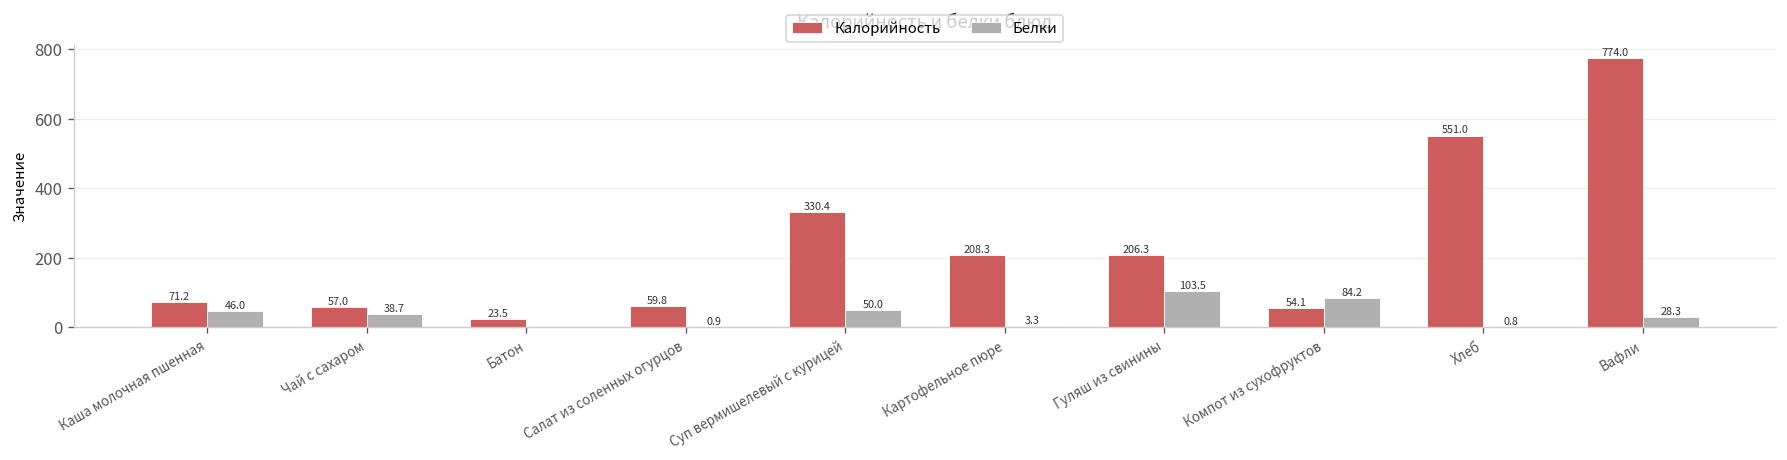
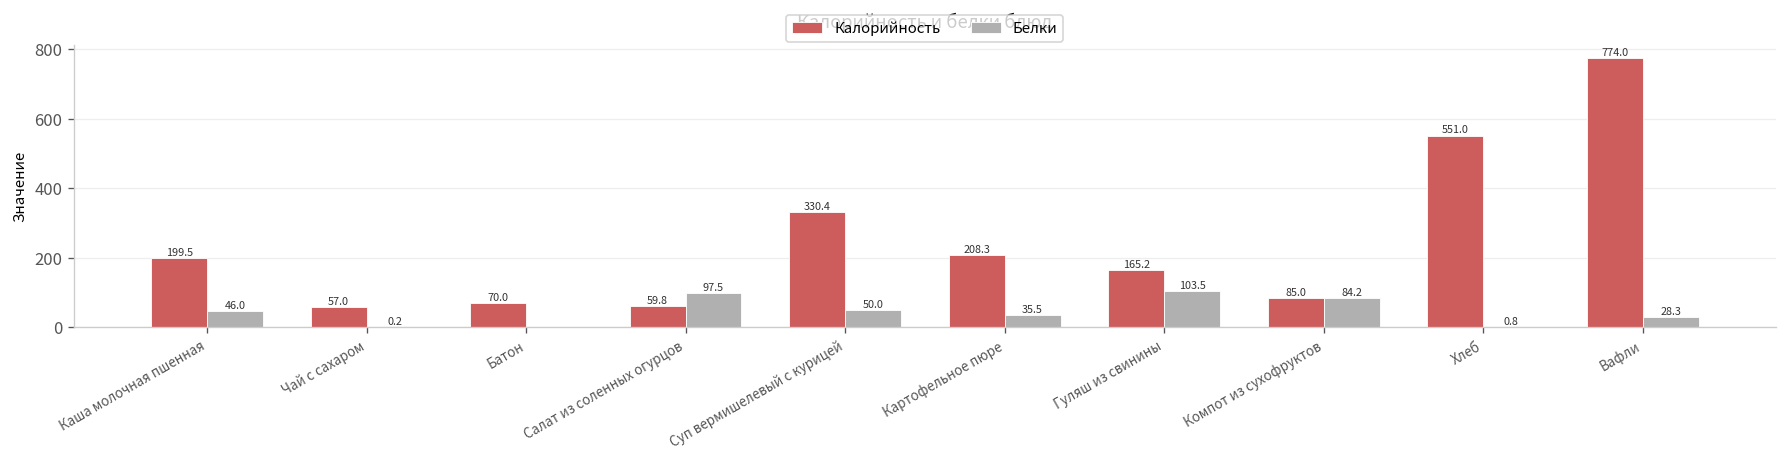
  {
    "Калорийность": {
-     "Каша молочная пшенная": 71.2,
+     "Каша молочная пшенная": 199.5,
      "Чай с сахаром": 57.0,
-     "Батон": 23.5,
+     "Батон": 70.0,
      "Салат из соленных огурцов": 59.8,
      "Суп вермишелевый с курицей": 330.4,
      "Картофельное пюре": 208.3,
-     "Гуляш из свинины": 206.3,
-     "Компот из сухофруктов": 54.1,
+     "Гуляш из свинины": 165.2,
+     "Компот из сухофруктов": 85.0,
      "Хлеб": 551.0,
      "Вафли": 774.0
    },
    "Белки": {
      "Каша молочная пшенная": 46.0,
-     "Чай с сахаром": 38.7,
-     "Салат из соленных огурцов": 0.9,
+     "Чай с сахаром": 0.2,
+     "Салат из соленных огурцов": 97.5,
      "Суп вермишелевый с курицей": 50.0,
-     "Картофельное пюре": 3.3,
+     "Картофельное пюре": 35.5,
      "Гуляш из свинины": 103.5,
      "Компот из сухофруктов": 84.2,
      "Хлеб": 0.8,
      "Вафли": 28.3
    }
  }
